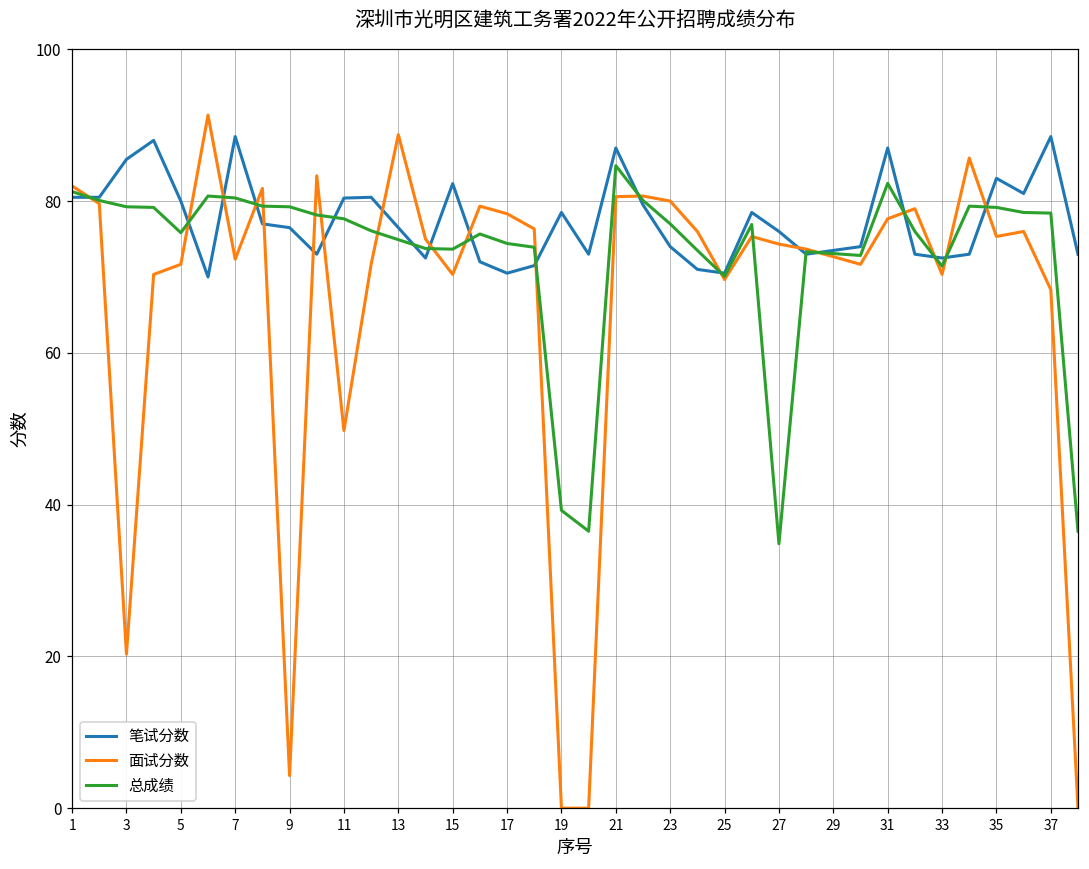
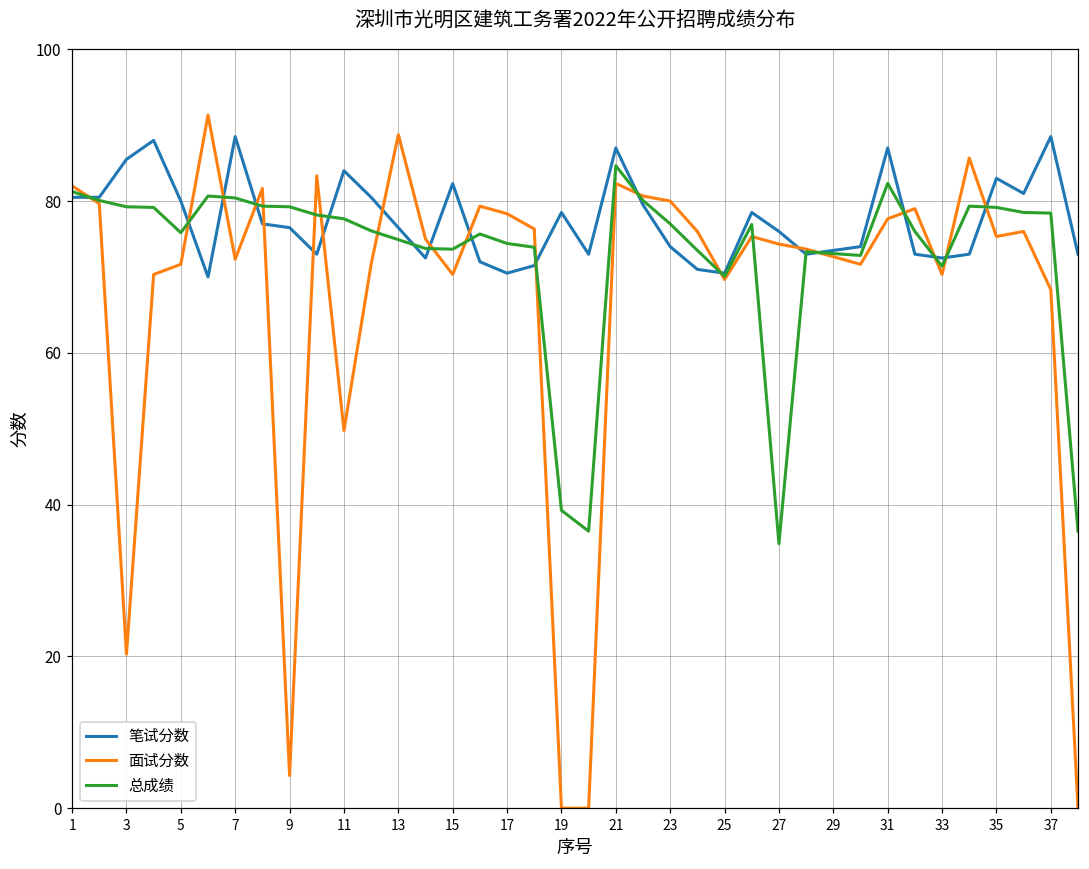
  {
    "笔试分数": {
      "1": 81,
      "3": 86,
      "5": 80,
      "7": 89,
      "9": 77,
-     "11": 80,
+     "11": 84,
      "13": 77,
      "15": 82,
      "17": 71,
      "19": 79,
      "21": 87,
      "23": 74,
      "25": 71,
      "27": 76,
      "29": 74,
      "31": 87,
      "33": 73,
      "35": 83,
      "37": 89
    },
    "面试分数": {
      "1": 82,
      "3": 20,
      "5": 72,
      "7": 72,
      "9": 4,
      "11": 50,
      "13": 89,
      "15": 70,
      "17": 78,
      "19": 0,
-     "21": 81,
+     "21": 82,
      "23": 80,
      "25": 70,
      "27": 74,
      "29": 73,
      "31": 78,
      "33": 70,
      "35": 75,
      "37": 68
    },
    "总成绩": {
      "1": 81,
      "3": 79,
      "5": 76,
      "7": 80,
      "9": 79,
      "11": 78,
      "13": 75,
      "15": 74,
      "17": 74,
      "19": 39,
      "21": 85,
      "23": 77,
      "25": 70,
      "27": 35,
      "29": 73,
      "31": 82,
      "33": 71,
      "35": 79,
      "37": 78
    }
  }
